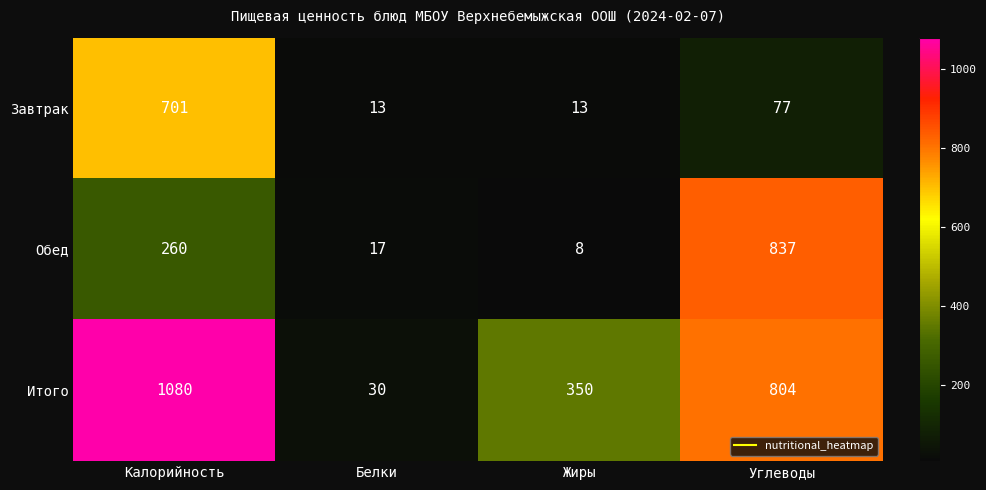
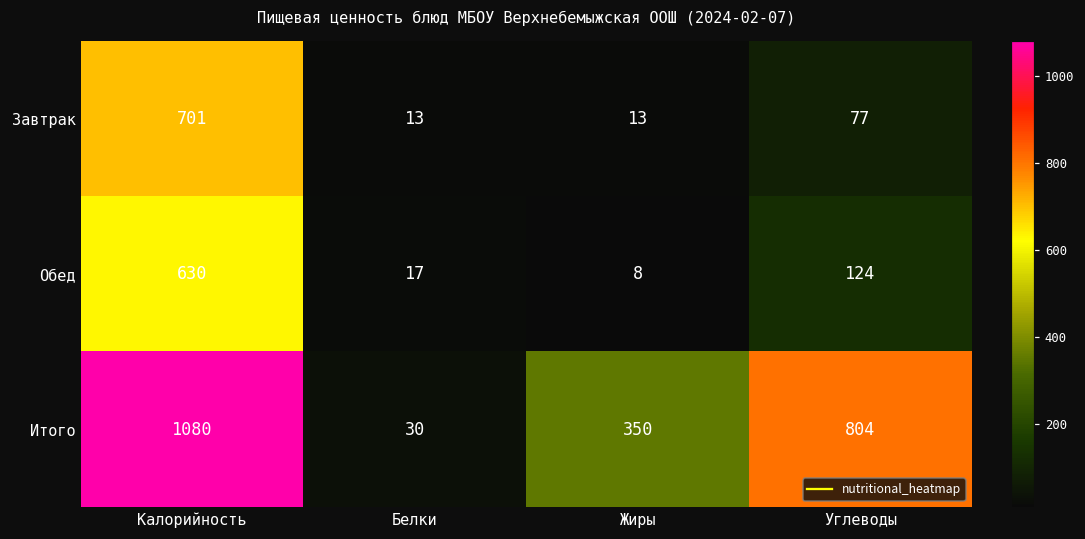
  {
    "Завтрак": {
      "Калорийность": 701,
      "Белки": 13,
      "Жиры": 13,
      "Углеводы": 77
    },
    "Обед": {
-     "Калорийность": 260,
+     "Калорийность": 630,
      "Белки": 17,
      "Жиры": 8,
-     "Углеводы": 837
+     "Углеводы": 124
    },
    "Итого": {
      "Калорийность": 1080,
      "Белки": 30,
      "Жиры": 350,
      "Углеводы": 804
    }
  }
